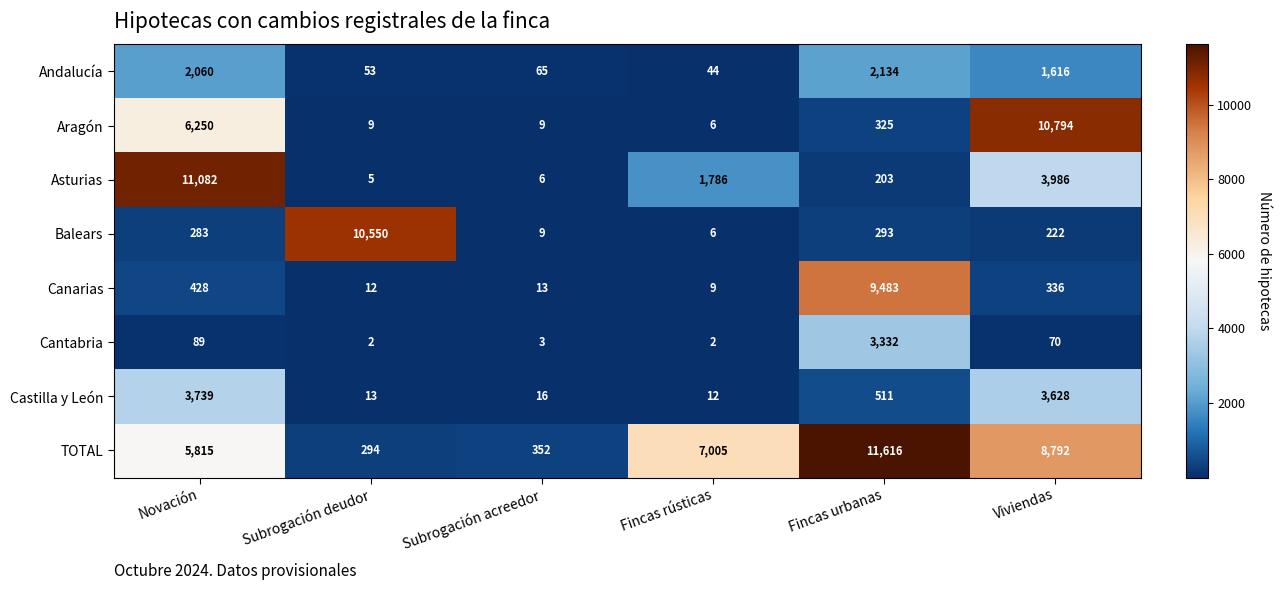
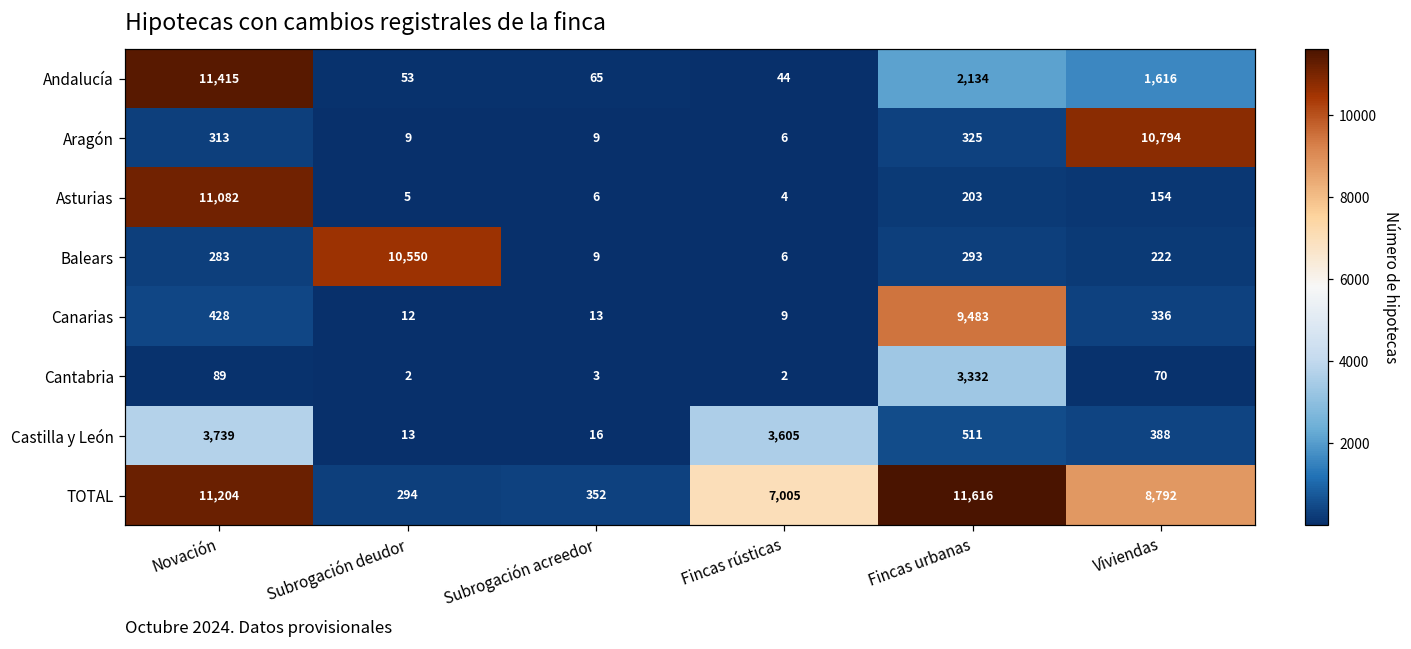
  {
    "Andalucía": {
-     "Novación": "2,060",
+     "Novación": "11,415",
      "Subrogación deudor": "53",
      "Subrogación acreedor": "65",
      "Fincas rústicas": "44",
      "Fincas urbanas": "2,134",
      "Viviendas": "1,616"
    },
    "Aragón": {
-     "Novación": "6,250",
+     "Novación": "313",
      "Subrogación deudor": "9",
      "Subrogación acreedor": "9",
      "Fincas rústicas": "6",
      "Fincas urbanas": "325",
      "Viviendas": "10,794"
    },
    "Asturias": {
      "Novación": "11,082",
      "Subrogación deudor": "5",
      "Subrogación acreedor": "6",
-     "Fincas rústicas": "1,786",
+     "Fincas rústicas": "4",
      "Fincas urbanas": "203",
-     "Viviendas": "3,986"
+     "Viviendas": "154"
    },
    "Balears": {
      "Novación": "283",
      "Subrogación deudor": "10,550",
      "Subrogación acreedor": "9",
      "Fincas rústicas": "6",
      "Fincas urbanas": "293",
      "Viviendas": "222"
    },
    "Canarias": {
      "Novación": "428",
      "Subrogación deudor": "12",
      "Subrogación acreedor": "13",
      "Fincas rústicas": "9",
      "Fincas urbanas": "9,483",
      "Viviendas": "336"
    },
    "Cantabria": {
      "Novación": "89",
      "Subrogación deudor": "2",
      "Subrogación acreedor": "3",
      "Fincas rústicas": "2",
      "Fincas urbanas": "3,332",
      "Viviendas": "70"
    },
    "Castilla y León": {
      "Novación": "3,739",
      "Subrogación deudor": "13",
      "Subrogación acreedor": "16",
-     "Fincas rústicas": "12",
+     "Fincas rústicas": "3,605",
      "Fincas urbanas": "511",
-     "Viviendas": "3,628"
+     "Viviendas": "388"
    },
    "TOTAL": {
-     "Novación": "5,815",
+     "Novación": "11,204",
      "Subrogación deudor": "294",
      "Subrogación acreedor": "352",
      "Fincas rústicas": "7,005",
      "Fincas urbanas": "11,616",
      "Viviendas": "8,792"
    }
  }
